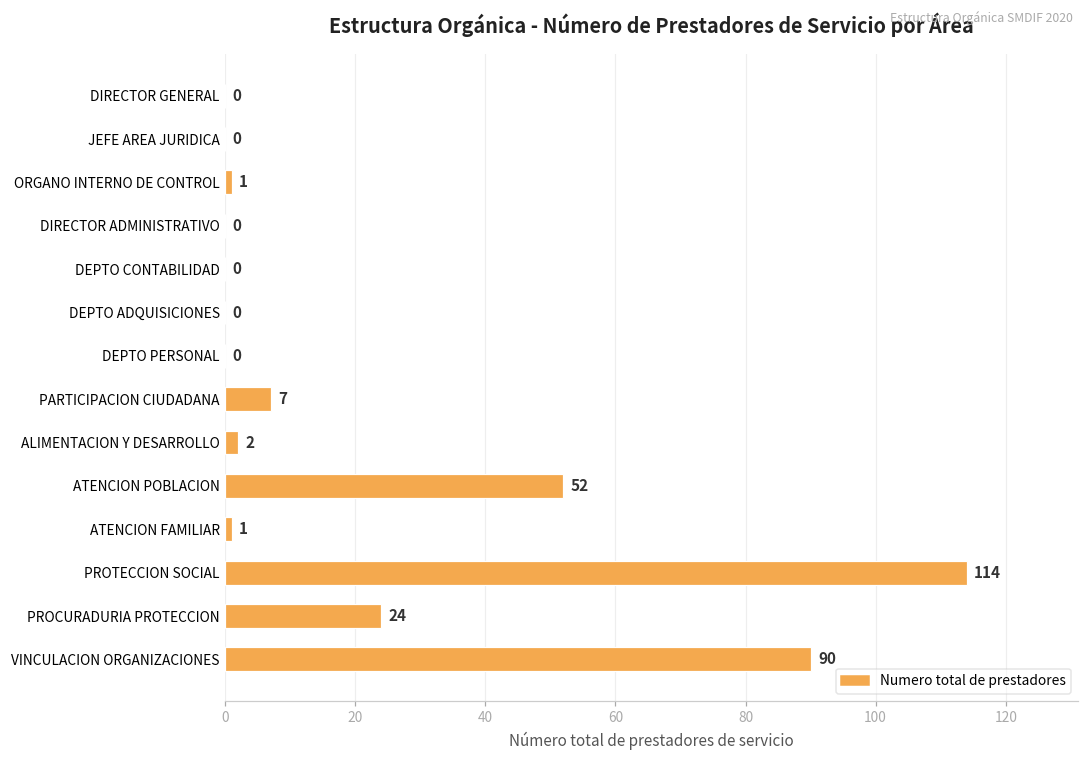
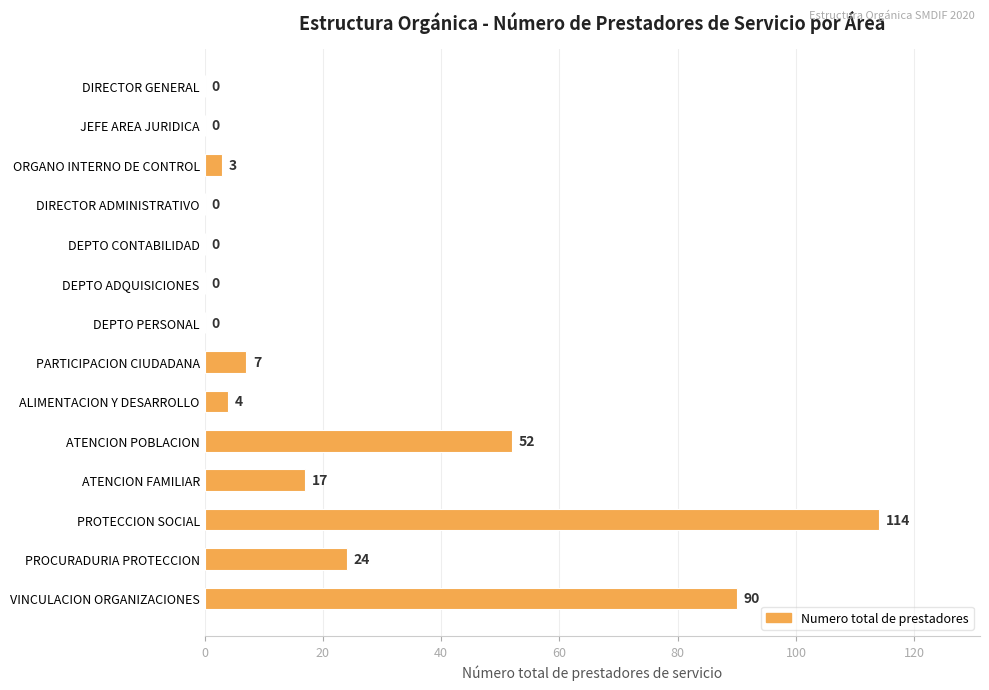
  {
    "DIRECTOR GENERAL": 0,
    "JEFE AREA JURIDICA": 0,
-   "ORGANO INTERNO DE CONTROL": 1,
+   "ORGANO INTERNO DE CONTROL": 3,
    "DIRECTOR ADMINISTRATIVO": 0,
    "DEPTO CONTABILIDAD": 0,
    "DEPTO ADQUISICIONES": 0,
    "DEPTO PERSONAL": 0,
    "PARTICIPACION CIUDADANA": 7,
-   "ALIMENTACION Y DESARROLLO": 2,
+   "ALIMENTACION Y DESARROLLO": 4,
    "ATENCION POBLACION": 52,
-   "ATENCION FAMILIAR": 1,
+   "ATENCION FAMILIAR": 17,
    "PROTECCION SOCIAL": 114,
    "PROCURADURIA PROTECCION": 24,
    "VINCULACION ORGANIZACIONES": 90
  }
